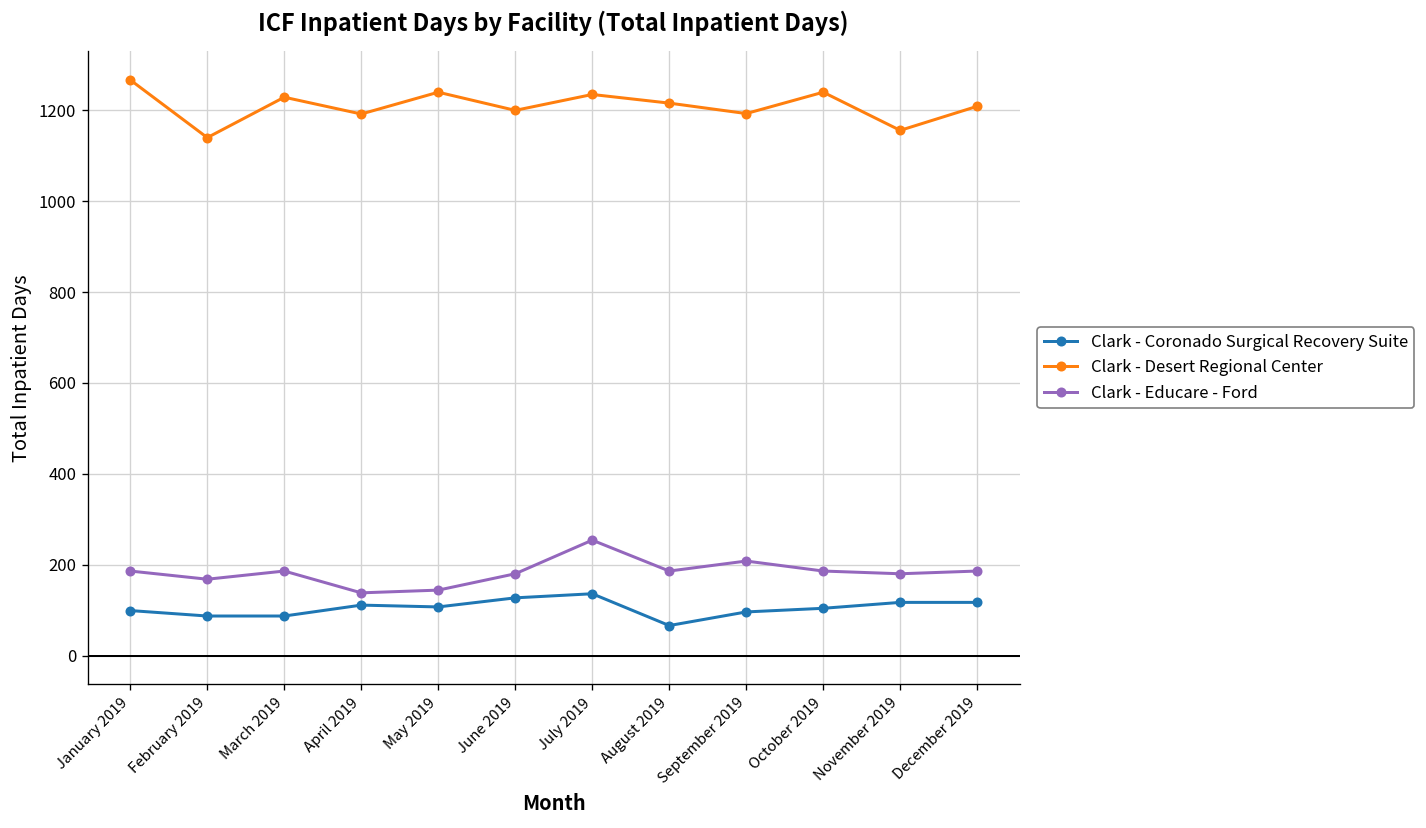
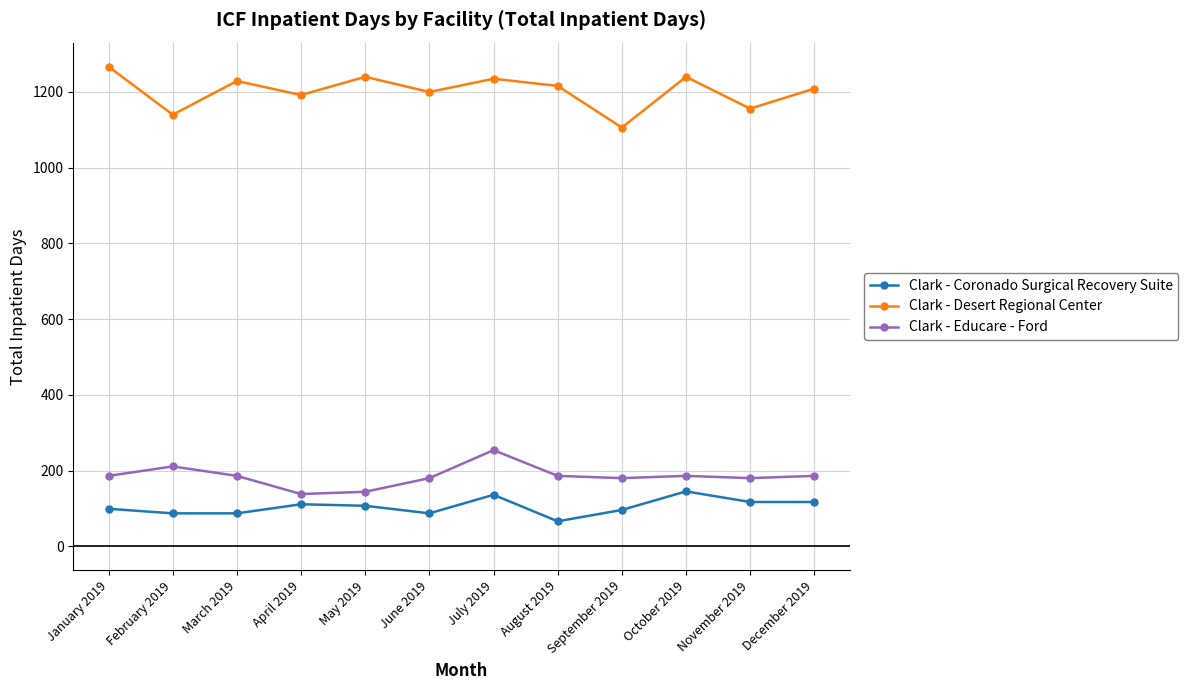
  {
    "Clark - Coronado Surgical Recovery Suite": {
      "January 2019": 100,
      "February 2019": 90,
      "March 2019": 90,
      "April 2019": 110,
      "May 2019": 110,
-     "June 2019": 130,
+     "June 2019": 90,
      "July 2019": 140,
      "August 2019": 70,
      "September 2019": 100,
-     "October 2019": 100,
+     "October 2019": 150,
      "November 2019": 120,
      "December 2019": 120
    },
    "Clark - Desert Regional Center": {
      "January 2019": 1270,
      "February 2019": 1140,
      "March 2019": 1230,
      "April 2019": 1190,
      "May 2019": 1240,
      "June 2019": 1200,
      "July 2019": 1240,
      "August 2019": 1220,
-     "September 2019": 1190,
+     "September 2019": 1110,
      "October 2019": 1240,
      "November 2019": 1160,
      "December 2019": 1210
    },
    "Clark - Educare - Ford": {
      "January 2019": 190,
-     "February 2019": 170,
+     "February 2019": 210,
      "March 2019": 190,
      "April 2019": 140,
      "May 2019": 140,
      "June 2019": 180,
      "July 2019": 250,
      "August 2019": 190,
-     "September 2019": 210,
+     "September 2019": 180,
      "October 2019": 190,
      "November 2019": 180,
      "December 2019": 190
    }
  }
